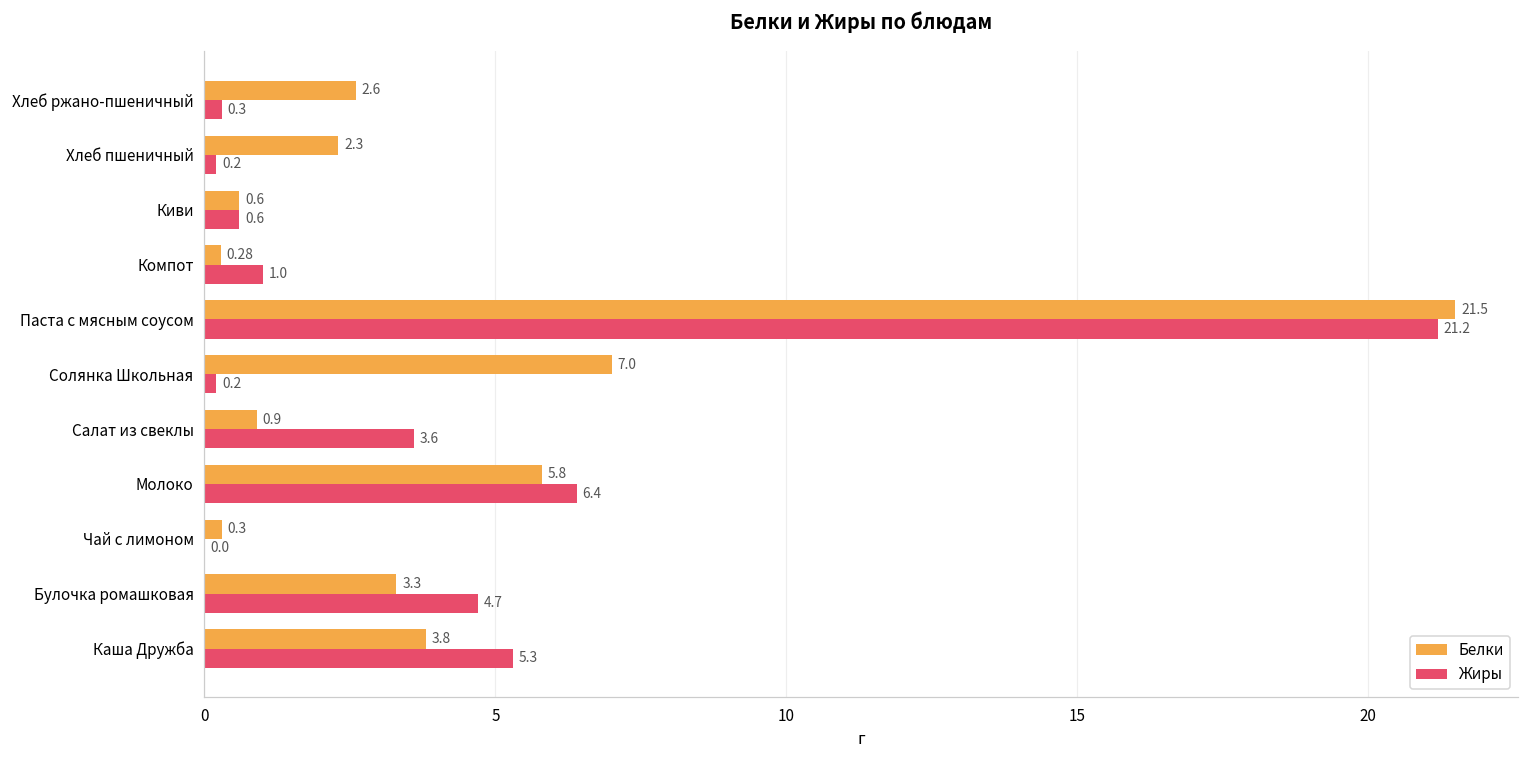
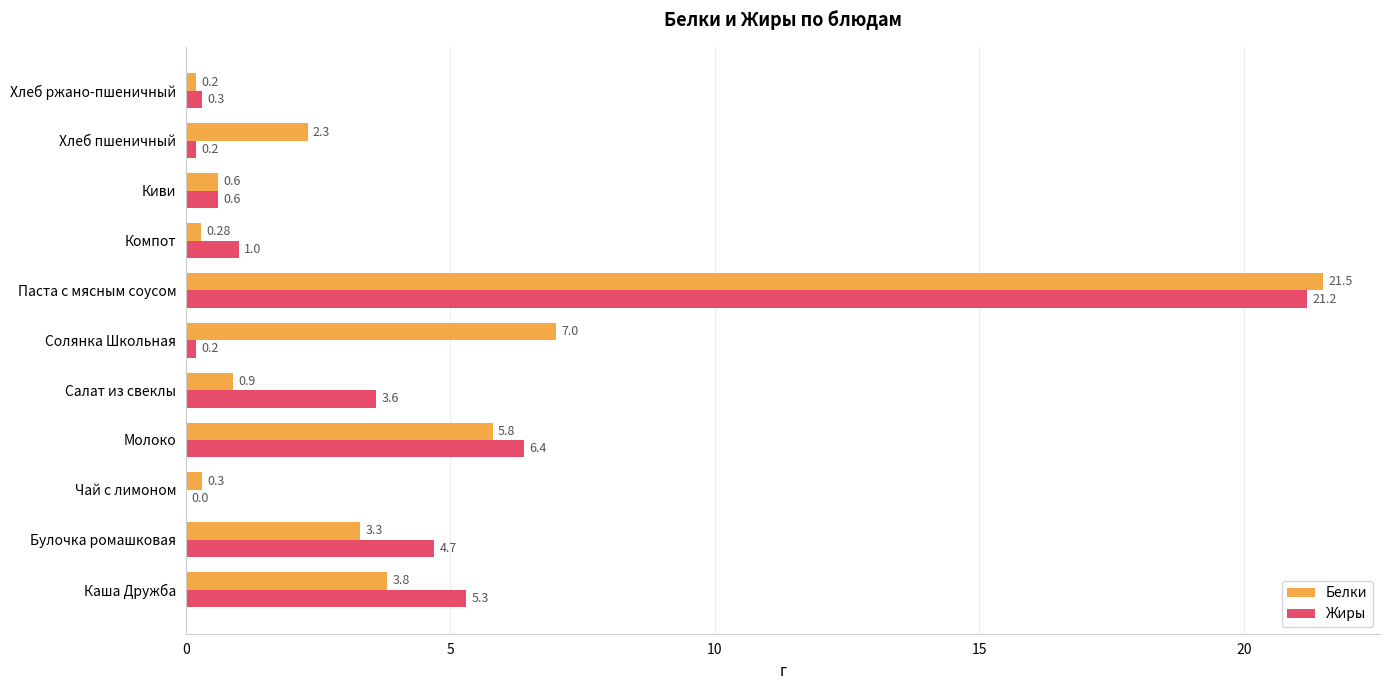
  {
    "Белки": {
-     "Хлеб ржано-пшеничный": 2.6,
+     "Хлеб ржано-пшеничный": 0.2,
      "Хлеб пшеничный": 2.3,
      "Киви": 0.6,
      "Компот": 0.28,
      "Паста с мясным соусом": 21.5,
      "Солянка Школьная": 7.0,
      "Салат из свеклы": 0.9,
      "Молоко": 5.8,
      "Чай с лимоном": 0.3,
      "Булочка ромашковая": 3.3,
      "Каша Дружба": 3.8
    },
    "Жиры": {
      "Хлеб ржано-пшеничный": 0.3,
      "Хлеб пшеничный": 0.2,
      "Киви": 0.6,
      "Компот": 1.0,
      "Паста с мясным соусом": 21.2,
      "Солянка Школьная": 0.2,
      "Салат из свеклы": 3.6,
      "Молоко": 6.4,
      "Чай с лимоном": 0.0,
      "Булочка ромашковая": 4.7,
      "Каша Дружба": 5.3
    }
  }
